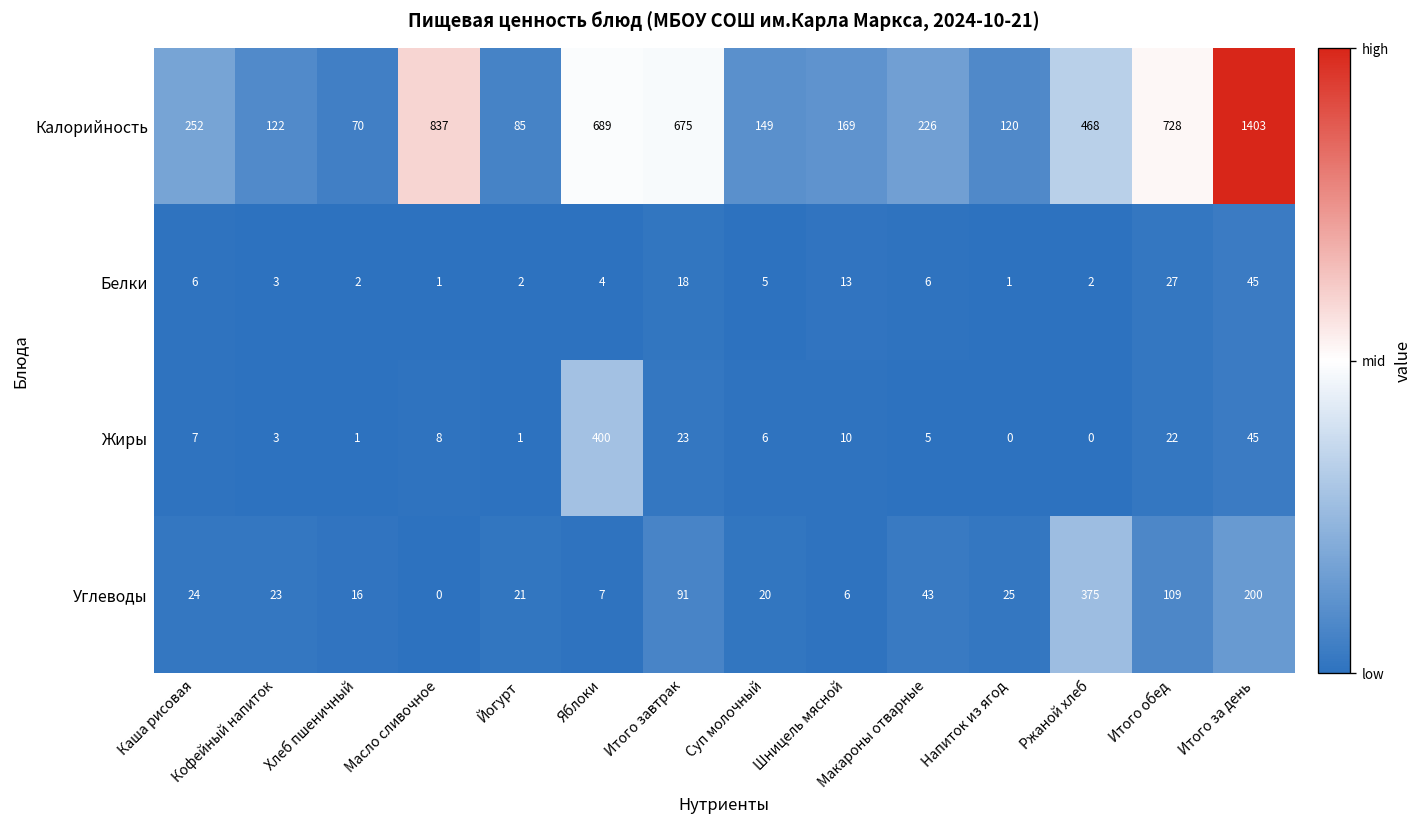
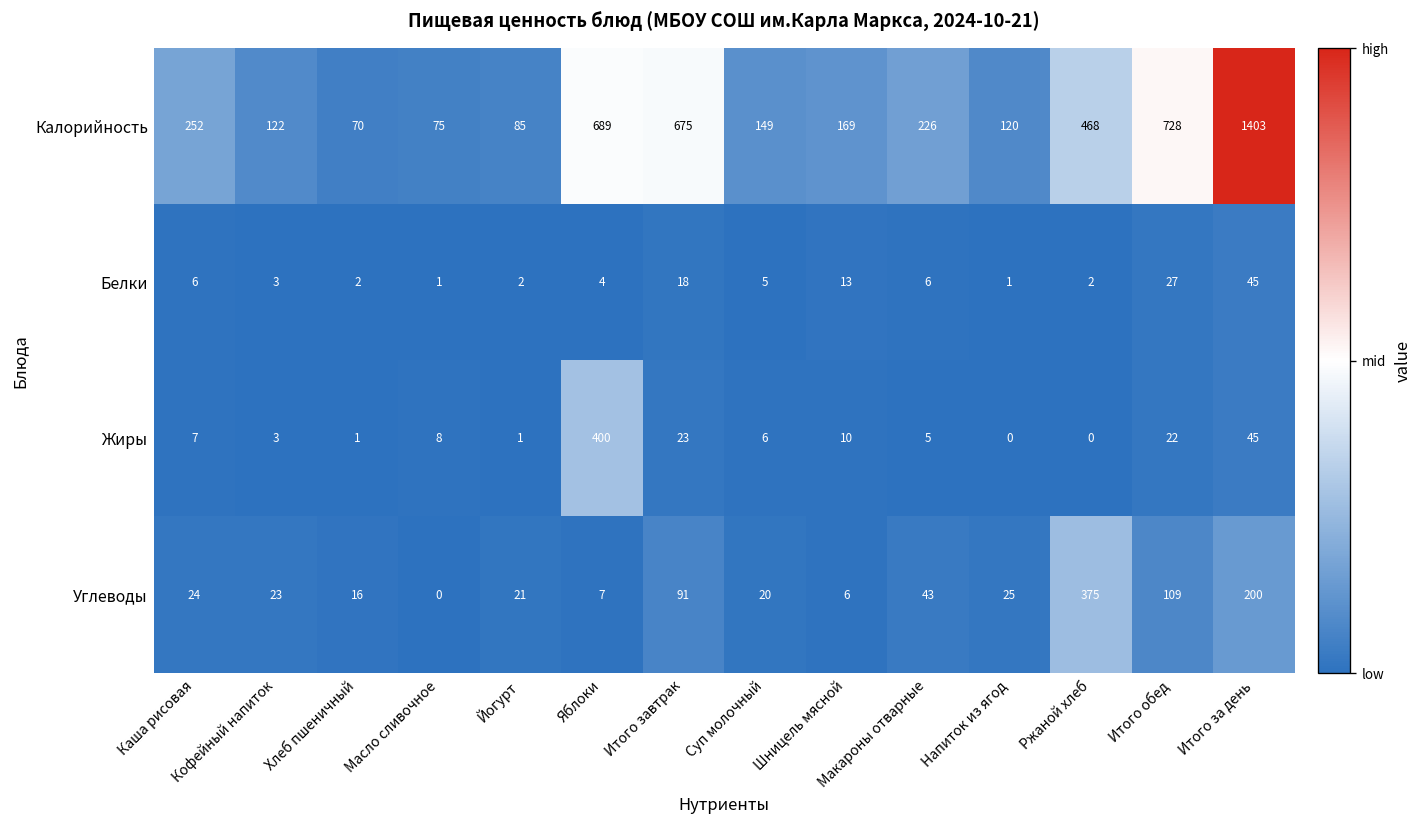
  {
    "Калорийность": {
      "Каша рисовая": 252,
      "Кофейный напиток": 122,
      "Хлеб пшеничный": 70,
-     "Масло сливочное": 837,
+     "Масло сливочное": 75,
      "Йогурт": 85,
      "Яблоки": 689,
      "Итого завтрак": 675,
      "Суп молочный": 149,
      "Шницель мясной": 169,
      "Макароны отварные": 226,
      "Напиток из ягод": 120,
      "Ржаной хлеб": 468,
      "Итого обед": 728,
      "Итого за день": 1403
    },
    "Белки": {
      "Каша рисовая": 6,
      "Кофейный напиток": 3,
      "Хлеб пшеничный": 2,
      "Масло сливочное": 1,
      "Йогурт": 2,
      "Яблоки": 4,
      "Итого завтрак": 18,
      "Суп молочный": 5,
      "Шницель мясной": 13,
      "Макароны отварные": 6,
      "Напиток из ягод": 1,
      "Ржаной хлеб": 2,
      "Итого обед": 27,
      "Итого за день": 45
    },
    "Жиры": {
      "Каша рисовая": 7,
      "Кофейный напиток": 3,
      "Хлеб пшеничный": 1,
      "Масло сливочное": 8,
      "Йогурт": 1,
      "Яблоки": 400,
      "Итого завтрак": 23,
      "Суп молочный": 6,
      "Шницель мясной": 10,
      "Макароны отварные": 5,
      "Напиток из ягод": 0,
      "Ржаной хлеб": 0,
      "Итого обед": 22,
      "Итого за день": 45
    },
    "Углеводы": {
      "Каша рисовая": 24,
      "Кофейный напиток": 23,
      "Хлеб пшеничный": 16,
      "Масло сливочное": 0,
      "Йогурт": 21,
      "Яблоки": 7,
      "Итого завтрак": 91,
      "Суп молочный": 20,
      "Шницель мясной": 6,
      "Макароны отварные": 43,
      "Напиток из ягод": 25,
      "Ржаной хлеб": 375,
      "Итого обед": 109,
      "Итого за день": 200
    }
  }
